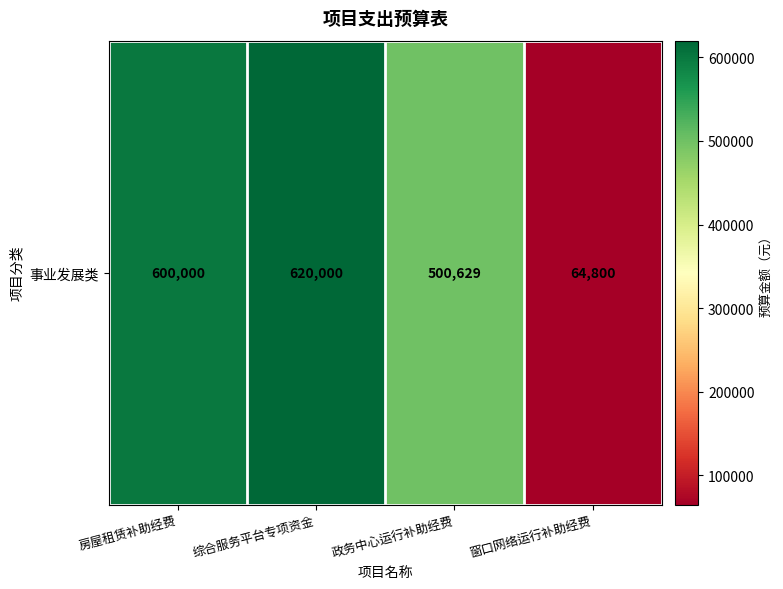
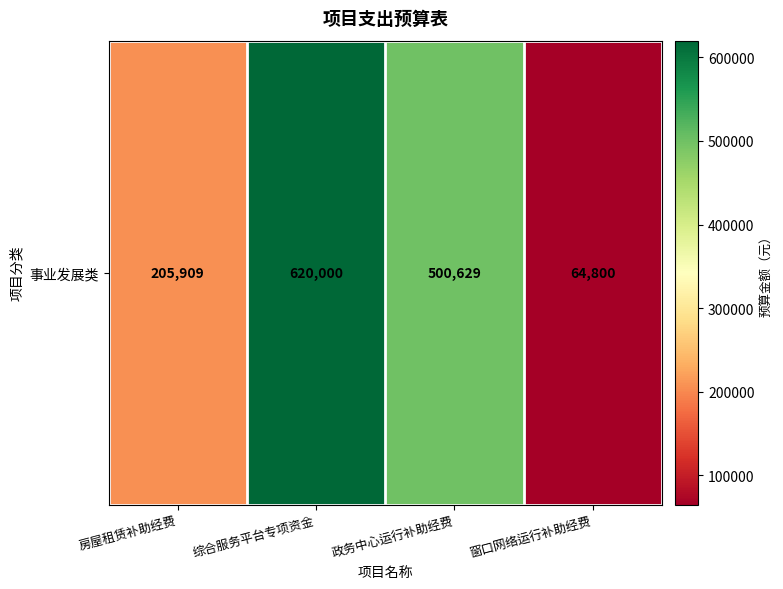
  {
    "事业发展类": {
-     "房屋租赁补助经费": "600,000",
+     "房屋租赁补助经费": "205,909",
      "综合服务平台专项资金": "620,000",
      "政务中心运行补助经费": "500,629",
      "窗口网络运行补助经费": "64,800"
    }
  }
